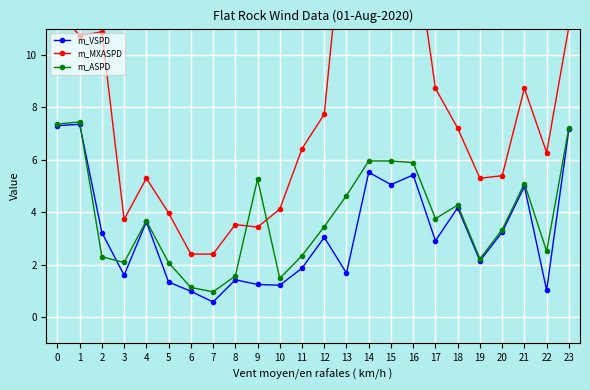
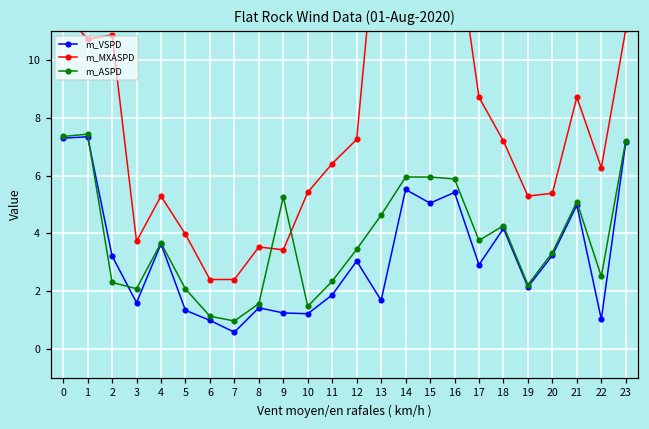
  {
    "m_VSPD": {
      "2": 3.2,
      "3": 1.6,
      "5": 1.3,
      "6": 1.0,
      "7": 0.6,
      "8": 1.4,
      "9": 1.2,
      "10": 1.2,
      "11": 1.9,
      "12": 3.0,
      "13": 1.7,
      "14": 5.5,
      "15": 5.0,
      "16": 5.4,
      "17": 2.9,
      "18": 4.2,
      "21": 5.0,
      "22": 1.0
    },
    "m_MXASPD": {
      "2": 10.9,
      "3": 3.7,
      "4": 5.3,
      "5": 4.0,
      "6": 2.4,
      "7": 2.4,
      "8": 3.5,
      "9": 3.4,
-     "10": 4.1,
+     "10": 5.4,
      "11": 6.4,
-     "12": 7.7,
+     "12": 7.3,
      "17": 8.7,
      "18": 7.2,
      "19": 5.3,
      "20": 5.4,
      "21": 8.7,
      "22": 6.3,
      "23": 11.1
    },
    "m_ASPD": {
      "2": 2.3,
      "3": 2.1,
      "5": 2.1,
      "6": 1.1,
      "7": 1.0,
      "8": 1.6,
      "9": 5.3,
      "10": 1.5,
      "11": 2.3,
      "12": 3.4,
      "13": 4.6,
      "14": 6.0,
      "15": 6.0,
      "16": 5.9,
      "17": 3.8,
      "18": 4.3,
      "21": 5.1,
      "22": 2.5
    }
  }
